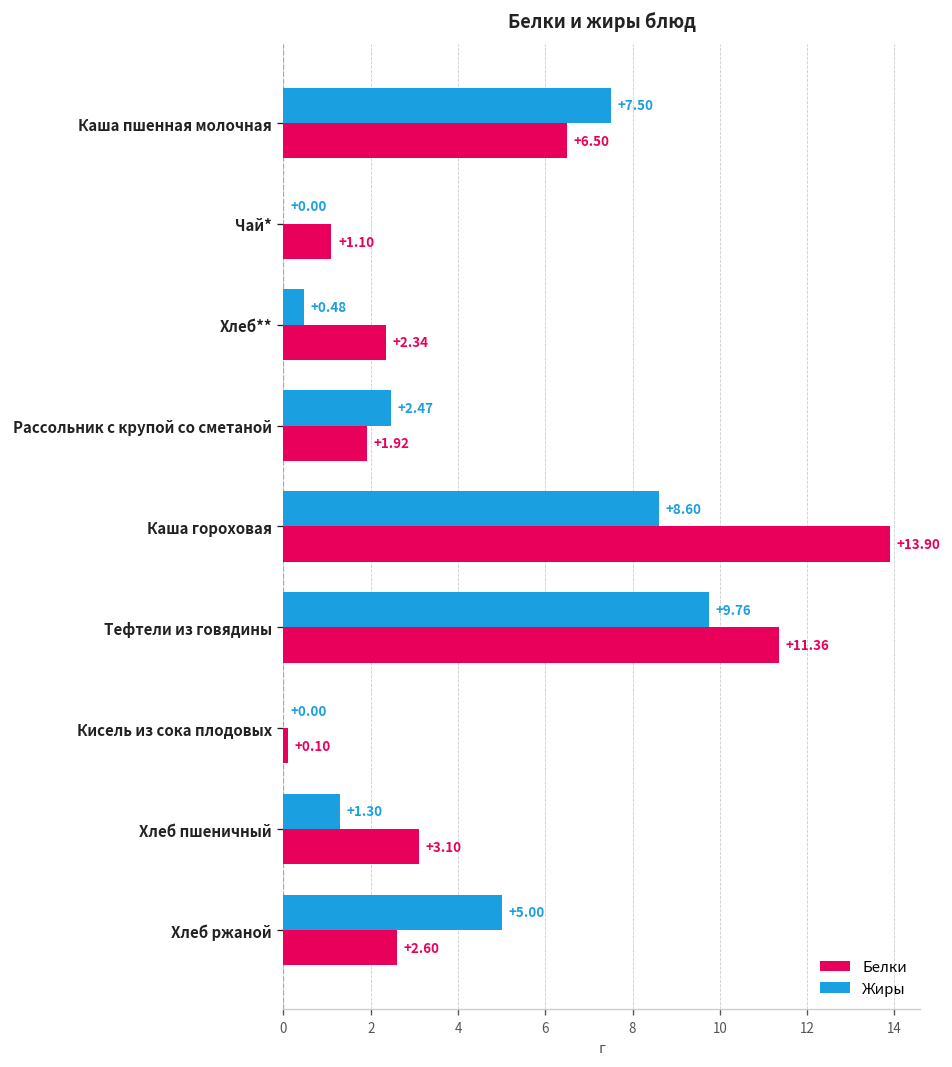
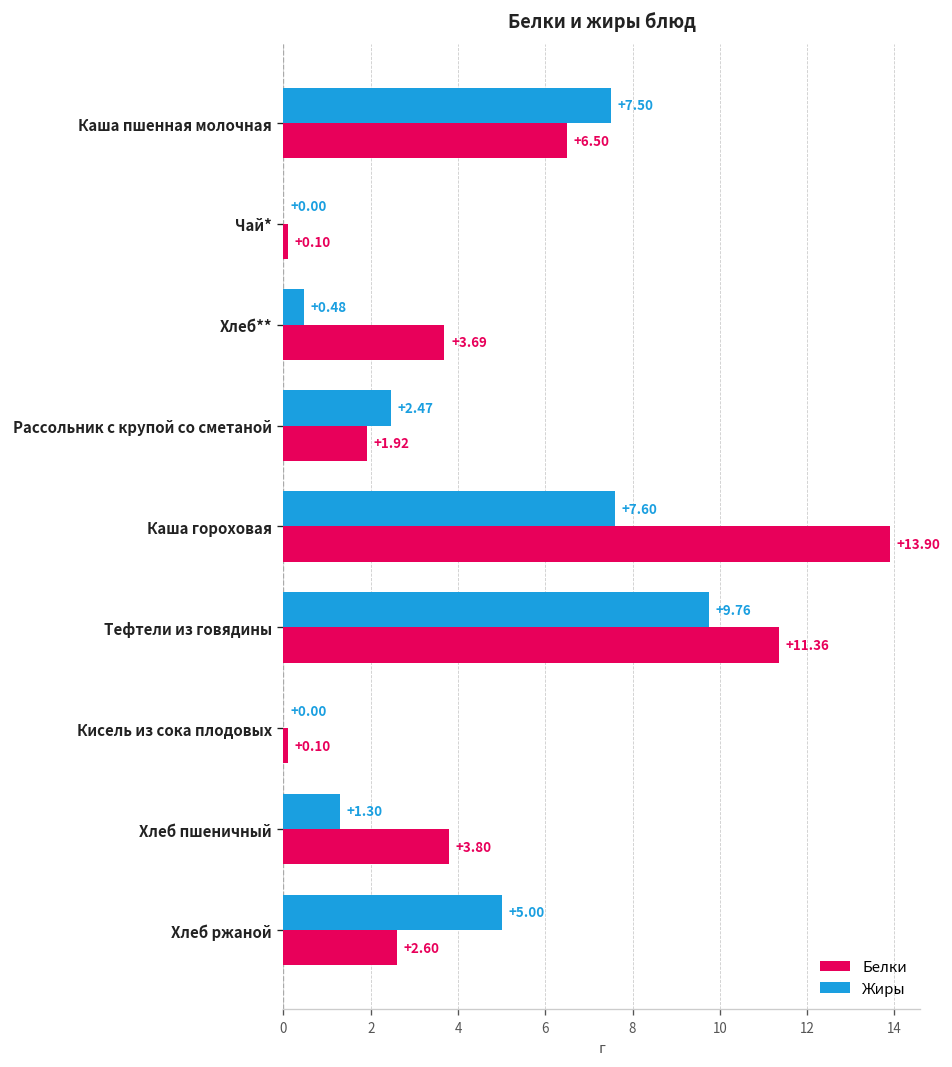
  {
    "Белки": {
      "Каша пшенная молочная": "+6.50",
-     "Чай*": "+1.10",
-     "Хлеб**": "+2.34",
+     "Чай*": "+0.10",
+     "Хлеб**": "+3.69",
      "Рассольник с крупой со сметаной": "+1.92",
      "Каша гороховая": "+13.90",
      "Тефтели из говядины": "+11.36",
      "Кисель из сока плодовых": "+0.10",
-     "Хлеб пшеничный": "+3.10",
+     "Хлеб пшеничный": "+3.80",
      "Хлеб ржаной": "+2.60"
    },
    "Жиры": {
      "Каша пшенная молочная": "+7.50",
      "Чай*": "+0.00",
      "Хлеб**": "+0.48",
      "Рассольник с крупой со сметаной": "+2.47",
-     "Каша гороховая": "+8.60",
+     "Каша гороховая": "+7.60",
      "Тефтели из говядины": "+9.76",
      "Кисель из сока плодовых": "+0.00",
      "Хлеб пшеничный": "+1.30",
      "Хлеб ржаной": "+5.00"
    }
  }
